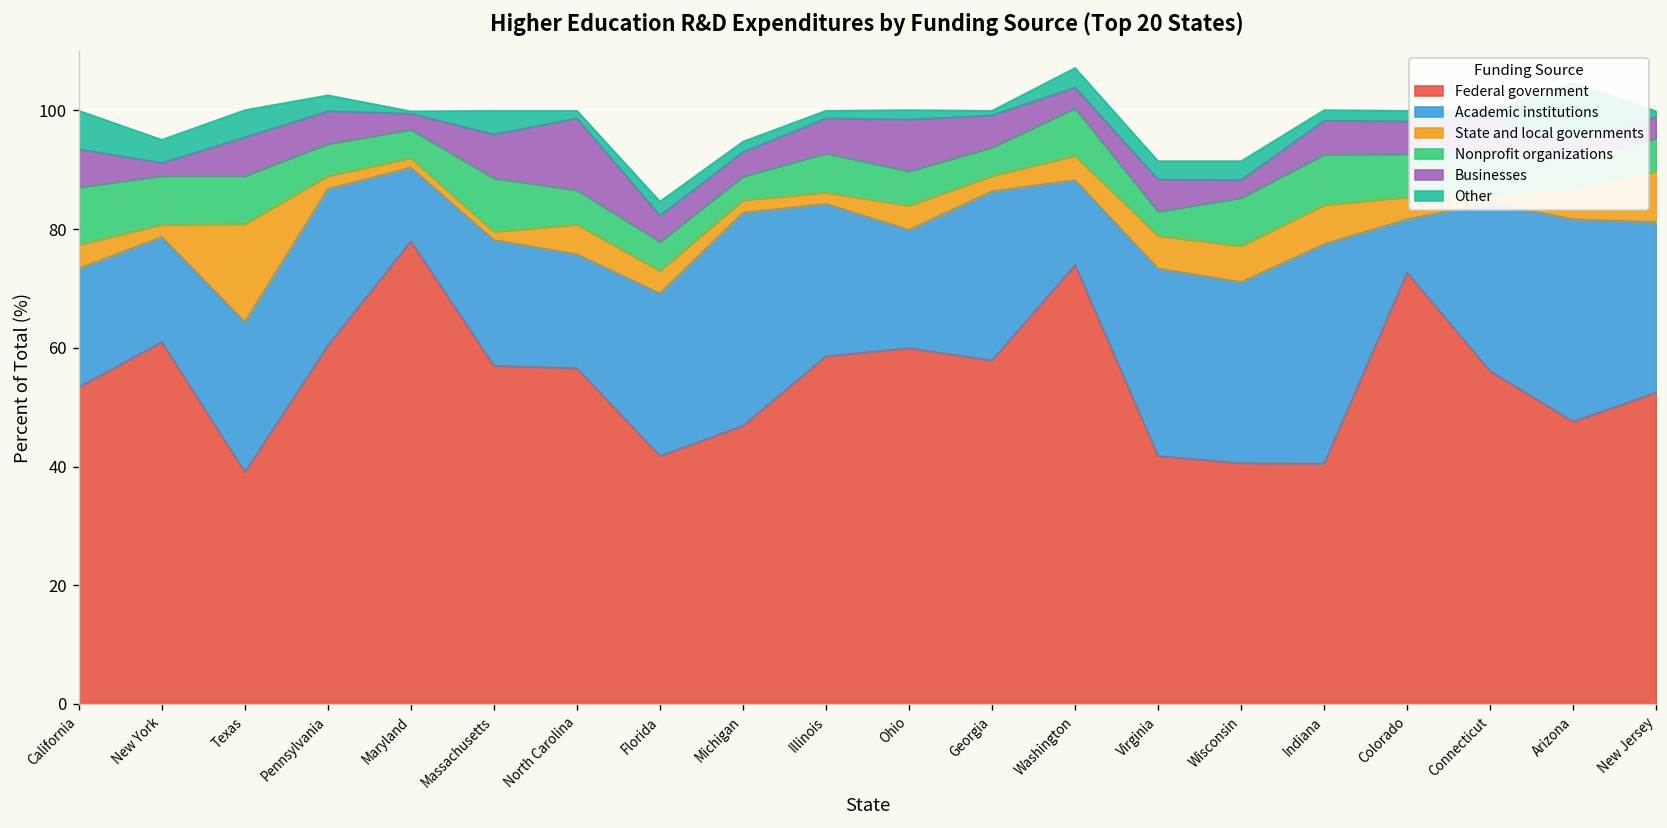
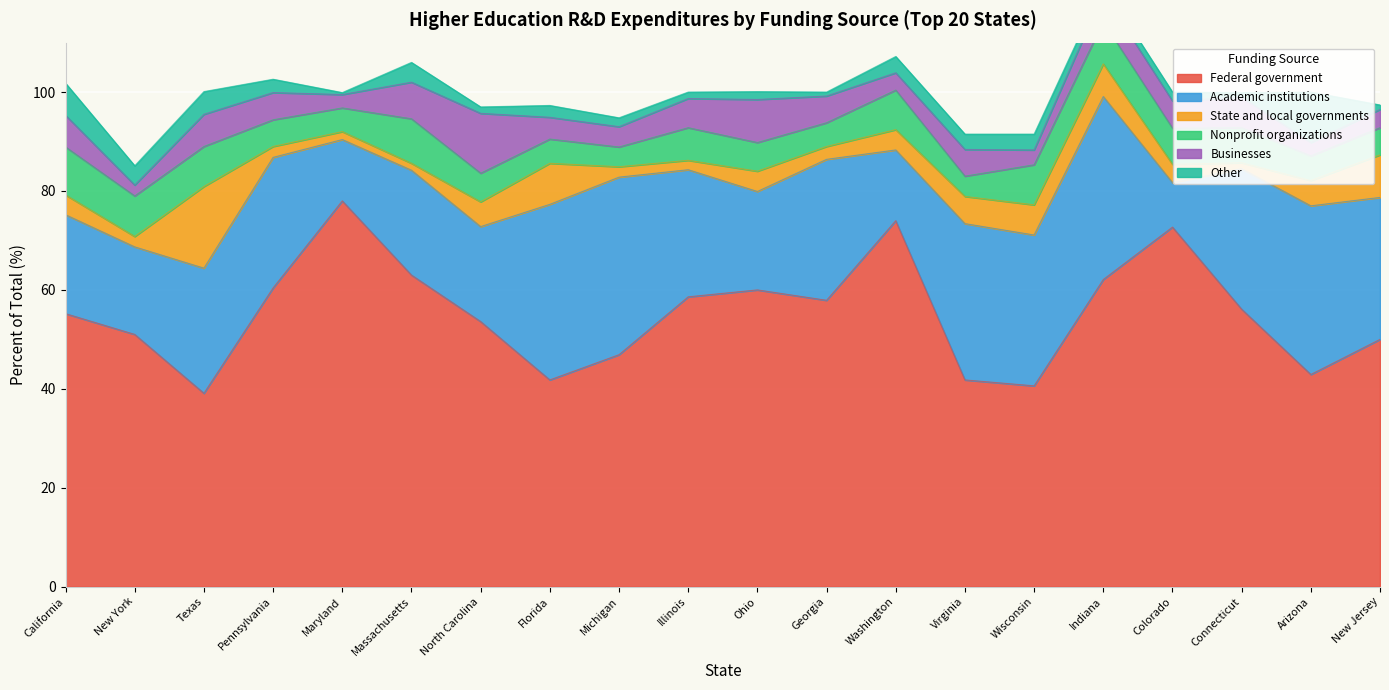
  {
    "Federal government": {
-     "California": 53,
-     "New York": 61,
+     "California": 55,
+     "New York": 51,
      "Texas": 39,
      "Pennsylvania": 60,
      "Maryland": 78,
-     "Massachusetts": 57,
-     "North Carolina": 57,
+     "Massachusetts": 63,
+     "North Carolina": 54,
      "Florida": 42,
      "Michigan": 47,
      "Illinois": 59,
      "Ohio": 60,
      "Georgia": 58,
      "Washington": 74,
      "Virginia": 42,
      "Wisconsin": 41,
-     "Indiana": 41,
+     "Indiana": 62,
      "Colorado": 73,
      "Connecticut": 56,
-     "Arizona": 48,
-     "New Jersey": 53
+     "Arizona": 43,
+     "New Jersey": 50
    },
    "Academic institutions": {
      "California": 20,
      "New York": 18,
      "Texas": 25,
      "Pennsylvania": 26,
      "Maryland": 12,
      "Massachusetts": 21,
      "North Carolina": 19,
-     "Florida": 27,
+     "Florida": 36,
      "Michigan": 36,
      "Illinois": 26,
      "Ohio": 20,
      "Georgia": 29,
      "Washington": 14,
      "Virginia": 32,
      "Wisconsin": 30,
      "Indiana": 37,
      "Colorado": 9,
      "New Jersey": 29
    },
    "State and local governments": {
      "California": 4,
      "New York": 2,
      "Texas": 17,
      "Pennsylvania": 2,
      "Maryland": 2,
      "Massachusetts": 1,
      "North Carolina": 5,
-     "Florida": 4,
+     "Florida": 8,
      "Michigan": 2,
      "Illinois": 2,
      "Ohio": 4,
      "Georgia": 3,
      "Washington": 4,
      "Virginia": 6,
      "Wisconsin": 6,
      "Indiana": 7,
      "Colorado": 4,
      "New Jersey": 9
    },
    "Businesses": {
      "California": 6,
      "New York": 2,
      "Texas": 7,
      "Pennsylvania": 6,
      "Massachusetts": 7,
      "North Carolina": 12,
      "Florida": 4,
      "Michigan": 4,
      "Illinois": 6,
      "Ohio": 9,
      "Georgia": 5,
      "Washington": 4,
      "Virginia": 5,
      "Wisconsin": 3,
      "Colorado": 6,
      "New Jersey": 4
    }
  }
